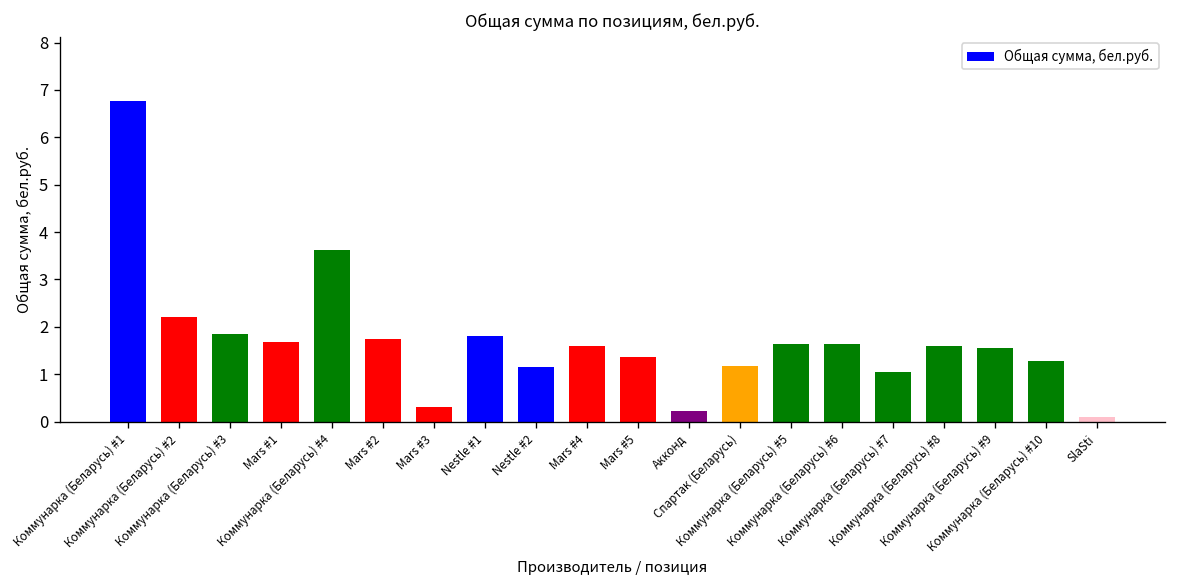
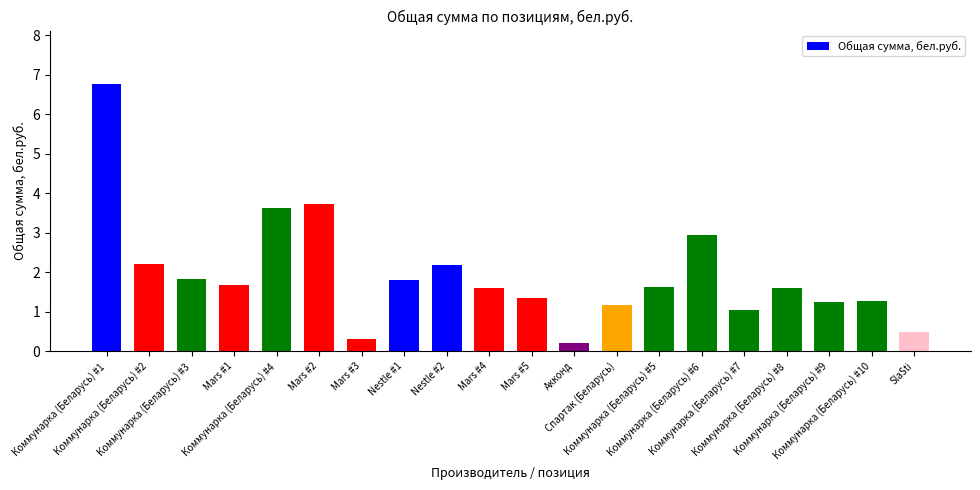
  {
    "Коммунарка (Беларусь) #1": 6.8,
    "Коммунарка (Беларусь) #2": 2.2,
    "Коммунарка (Беларусь) #3": 1.8,
    "Mars #1": 1.7,
    "Коммунарка (Беларусь) #4": 3.6,
-   "Mars #2": 1.8,
+   "Mars #2": 3.7,
    "Mars #3": 0.3,
    "Nestle #1": 1.8,
-   "Nestle #2": 1.2,
+   "Nestle #2": 2.2,
    "Mars #4": 1.6,
    "Mars #5": 1.4,
    "Акконд": 0.2,
    "Спартак (Беларусь)": 1.2,
    "Коммунарка (Беларусь) #5": 1.6,
-   "Коммунарка (Беларусь) #6": 1.6,
+   "Коммунарка (Беларусь) #6": 2.9,
    "Коммунарка (Беларусь) #7": 1.1,
    "Коммунарка (Беларусь) #8": 1.6,
-   "Коммунарка (Беларусь) #9": 1.6,
+   "Коммунарка (Беларусь) #9": 1.2,
    "Коммунарка (Беларусь) #10": 1.3,
-   "SlaSti": 0.1
+   "SlaSti": 0.5
  }
